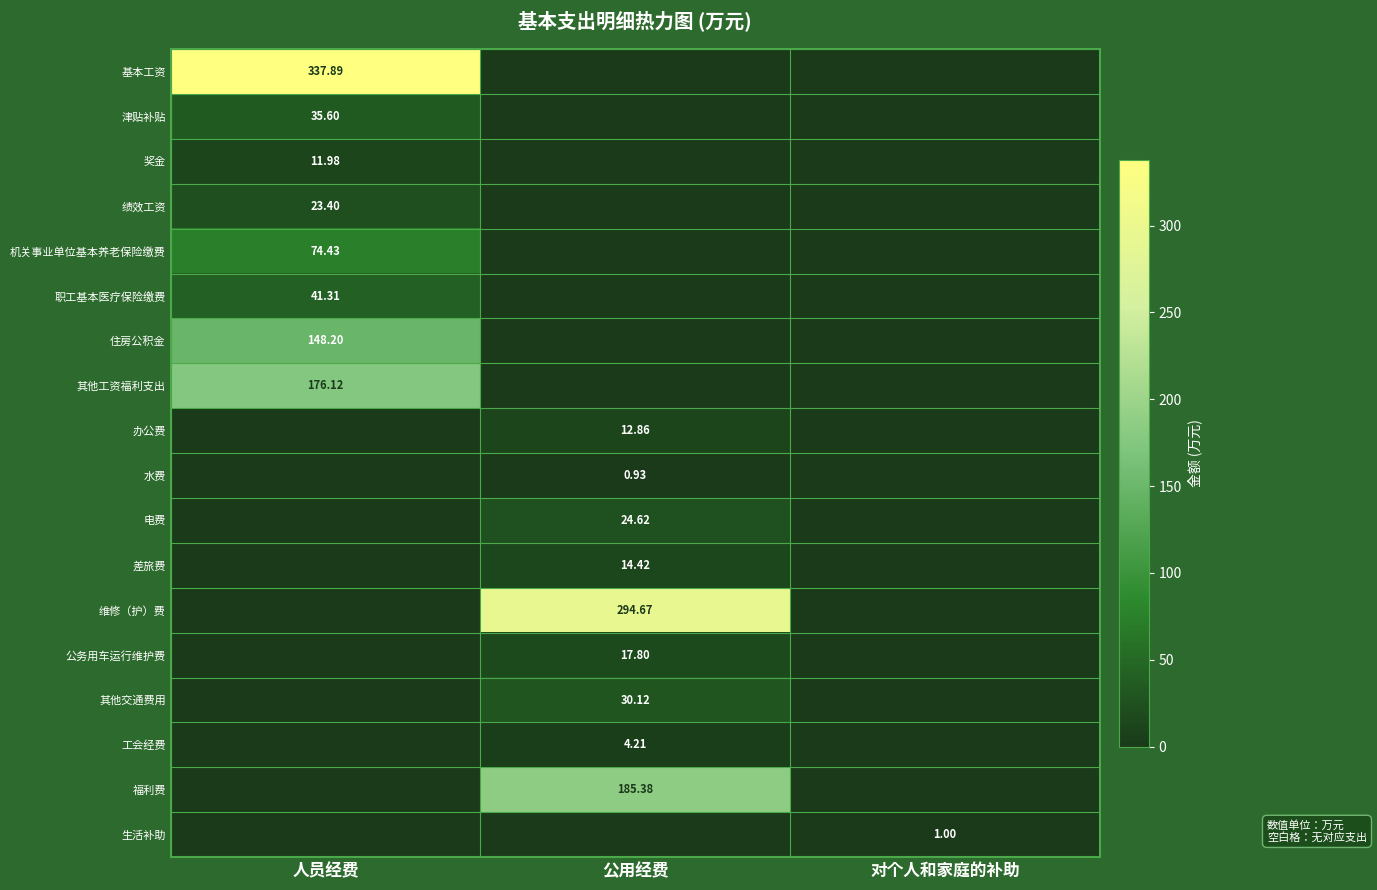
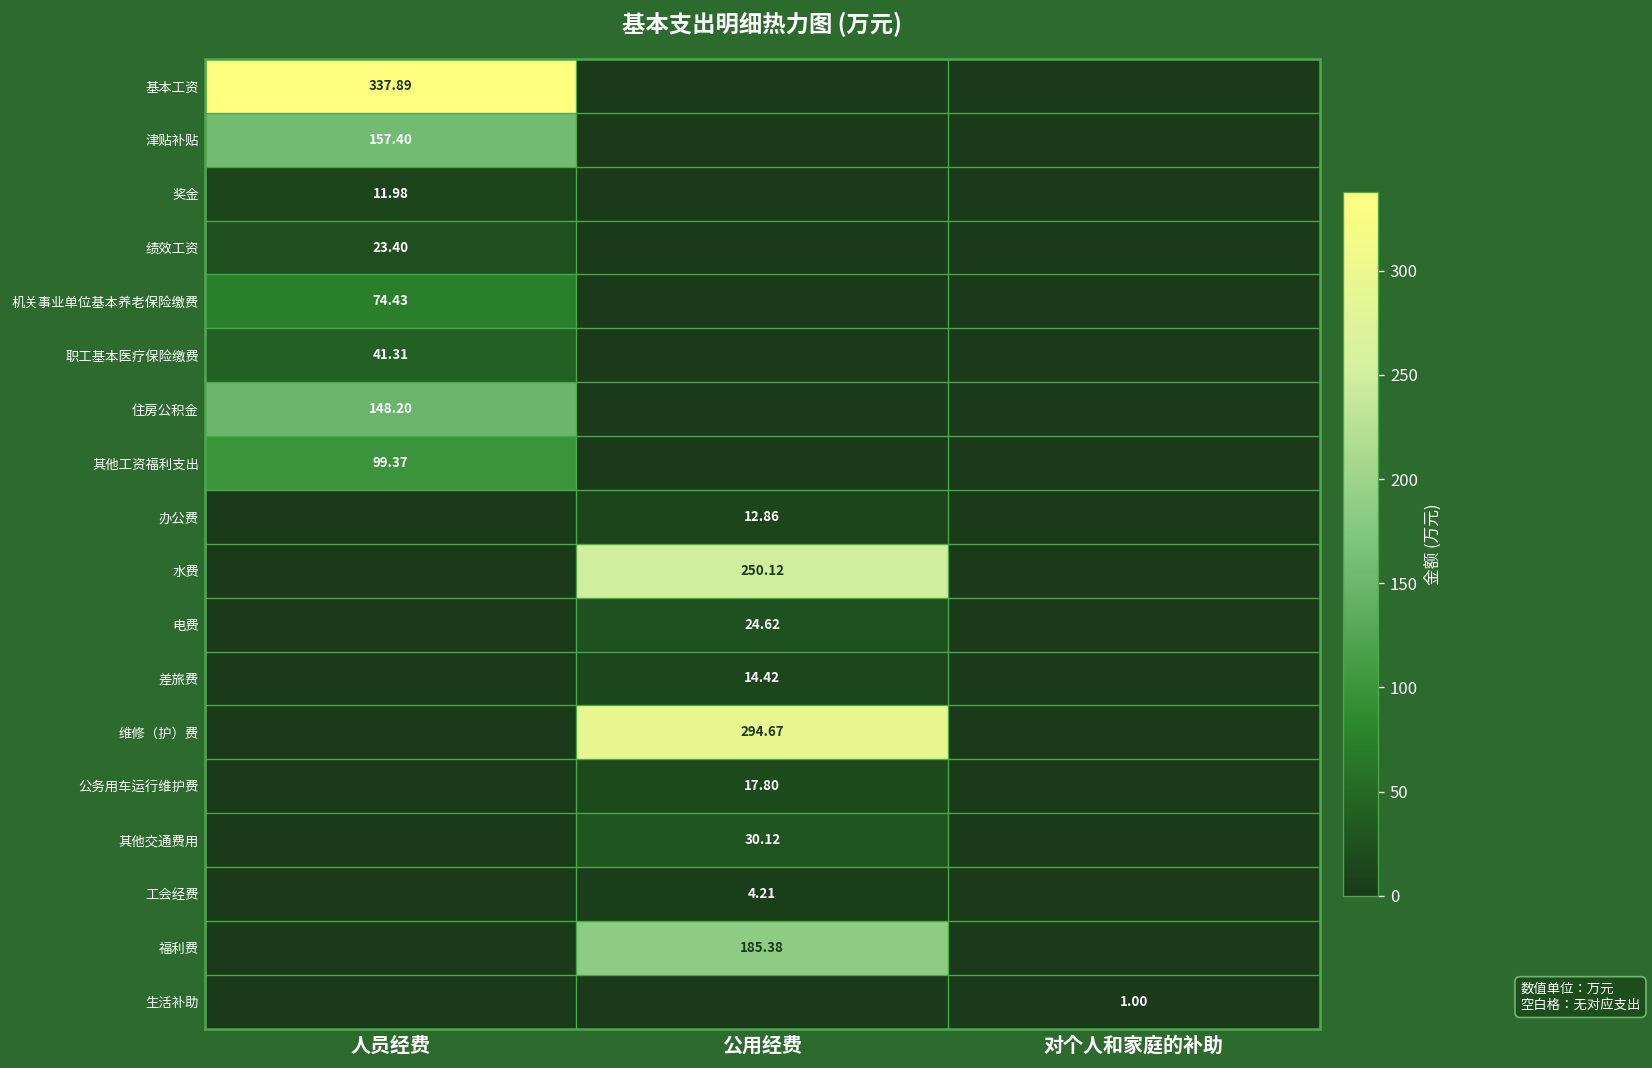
  {
    "基本工资": {
      "人员经费": 337.89
    },
    "津贴补贴": {
-     "人员经费": 35.60
+     "人员经费": 157.40
    },
    "奖金": {
      "人员经费": 11.98
    },
    "绩效工资": {
      "人员经费": 23.40
    },
    "机关事业单位基本养老保险缴费": {
      "人员经费": 74.43
    },
    "职工基本医疗保险缴费": {
      "人员经费": 41.31
    },
    "住房公积金": {
      "人员经费": 148.20
    },
    "其他工资福利支出": {
-     "人员经费": 176.12
+     "人员经费": 99.37
    },
    "办公费": {
      "公用经费": 12.86
    },
    "水费": {
-     "公用经费": 0.93
+     "公用经费": 250.12
    },
    "电费": {
      "公用经费": 24.62
    },
    "差旅费": {
      "公用经费": 14.42
    },
    "维修（护）费": {
      "公用经费": 294.67
    },
    "公务用车运行维护费": {
      "公用经费": 17.80
    },
    "其他交通费用": {
      "公用经费": 30.12
    },
    "工会经费": {
      "公用经费": 4.21
    },
    "福利费": {
      "公用经费": 185.38
    },
    "生活补助": {
      "对个人和家庭的补助": 1.00
    }
  }
